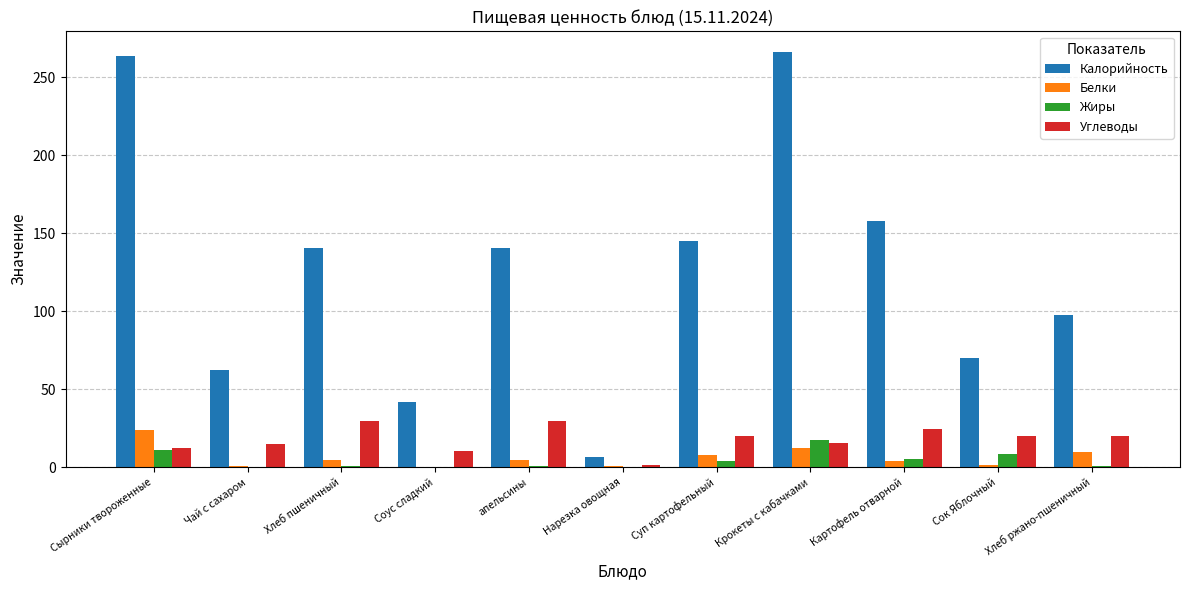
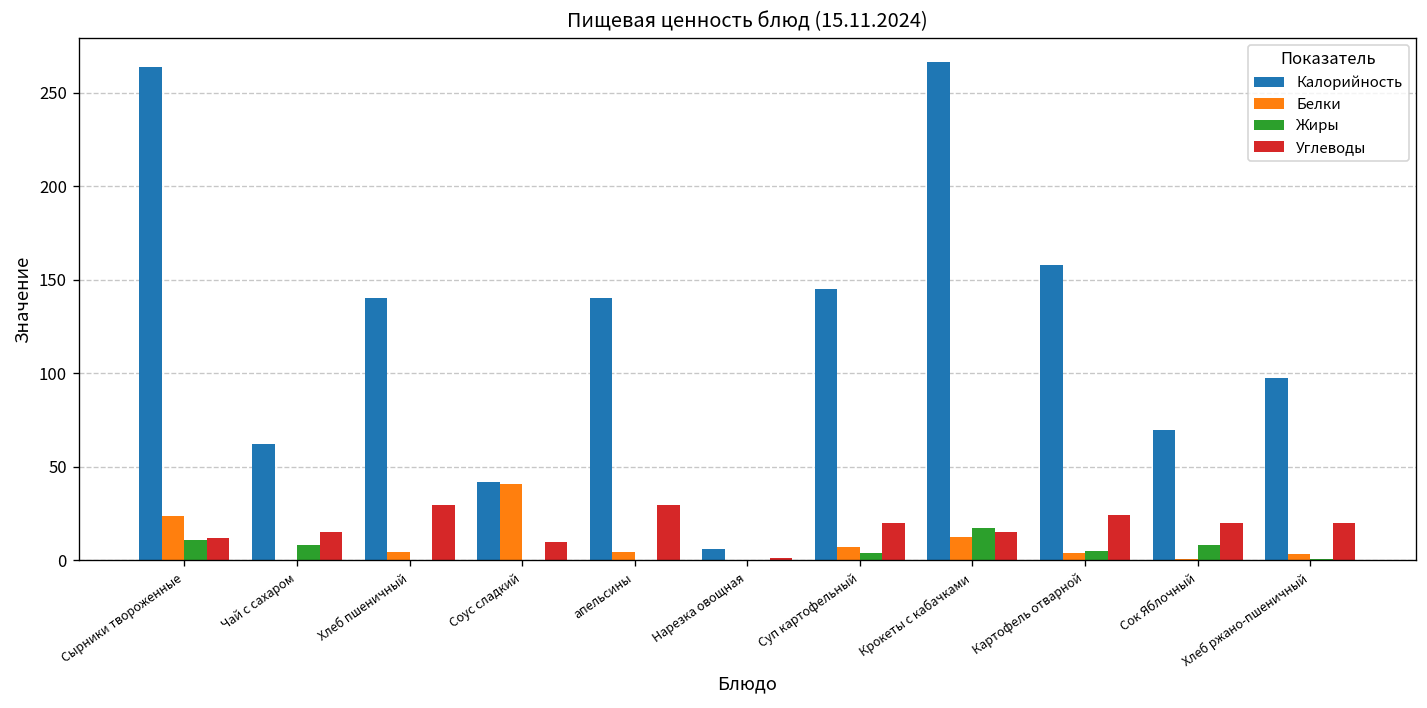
  {
    "Калорийность": {
      "Сырники твороженные": 264,
      "Чай с сахаром": 62,
      "Хлеб пшеничный": 141,
      "Соус сладкий": 42,
      "апельсины": 141,
      "Нарезка овощная": 6,
      "Суп картофельный": 145,
      "Крокеты с кабачками": 266,
      "Картофель отварной": 158,
      "Сок Яблочный": 70,
      "Хлеб ржано-пшеничный": 98
    },
    "Белки": {
      "Сырники твороженные": 24,
      "Хлеб пшеничный": 5,
-     "Соус сладкий": 0,
+     "Соус сладкий": 41,
      "апельсины": 5,
      "Суп картофельный": 7,
      "Крокеты с кабачками": 12,
      "Картофель отварной": 4,
-     "Хлеб ржано-пшеничный": 10
+     "Хлеб ржано-пшеничный": 3
    },
    "Жиры": {
      "Сырники твороженные": 11,
-     "Чай с сахаром": 0,
+     "Чай с сахаром": 8,
      "Соус сладкий": 0,
      "Нарезка овощная": 0,
      "Суп картофельный": 4,
      "Крокеты с кабачками": 17,
      "Картофель отварной": 5,
      "Сок Яблочный": 9
    },
    "Углеводы": {
      "Сырники твороженные": 12,
      "Чай с сахаром": 15,
      "Хлеб пшеничный": 30,
      "Соус сладкий": 10,
      "апельсины": 30,
      "Суп картофельный": 20,
      "Крокеты с кабачками": 15,
      "Картофель отварной": 24,
      "Сок Яблочный": 20,
      "Хлеб ржано-пшеничный": 20
    }
  }
